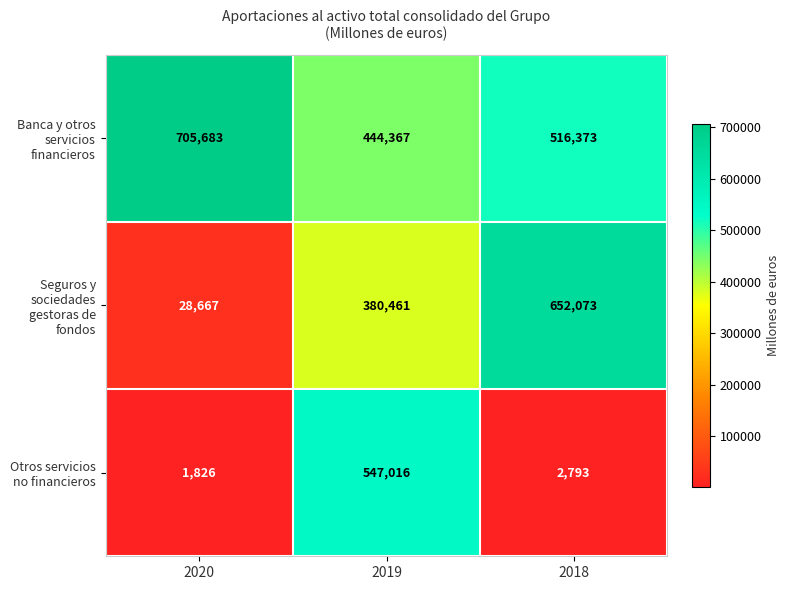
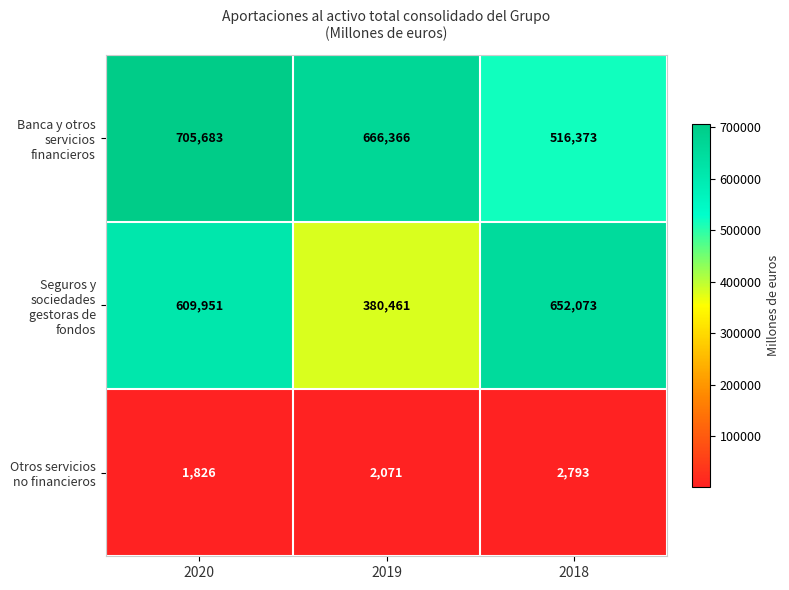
  {
    "Banca y otros servicios financieros": {
      "2020": "705,683",
-     "2019": "444,367",
+     "2019": "666,366",
      "2018": "516,373"
    },
    "Seguros y sociedades gestoras de fondos": {
-     "2020": "28,667",
+     "2020": "609,951",
      "2019": "380,461",
      "2018": "652,073"
    },
    "Otros servicios no financieros": {
      "2020": "1,826",
-     "2019": "547,016",
+     "2019": "2,071",
      "2018": "2,793"
    }
  }
